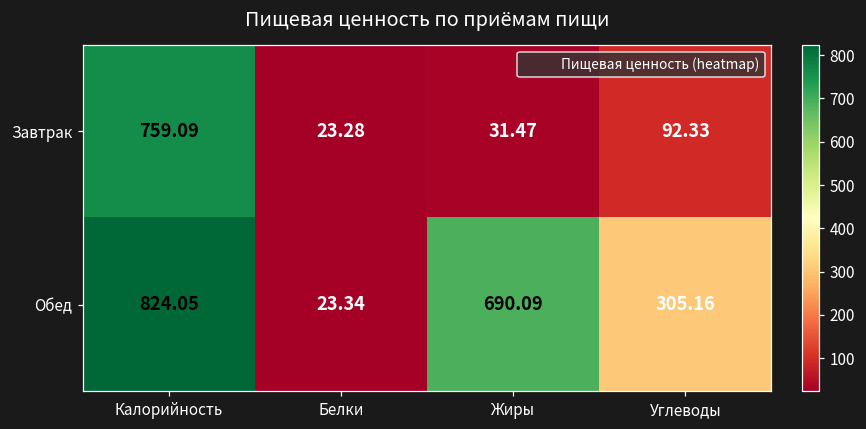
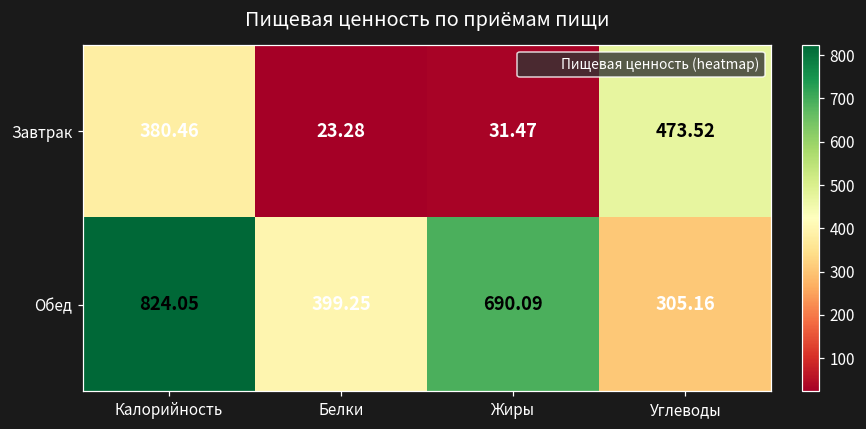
  {
    "Завтрак": {
-     "Калорийность": 759.09,
+     "Калорийность": 380.46,
      "Белки": 23.28,
      "Жиры": 31.47,
-     "Углеводы": 92.33
+     "Углеводы": 473.52
    },
    "Обед": {
      "Калорийность": 824.05,
-     "Белки": 23.34,
+     "Белки": 399.25,
      "Жиры": 690.09,
      "Углеводы": 305.16
    }
  }
